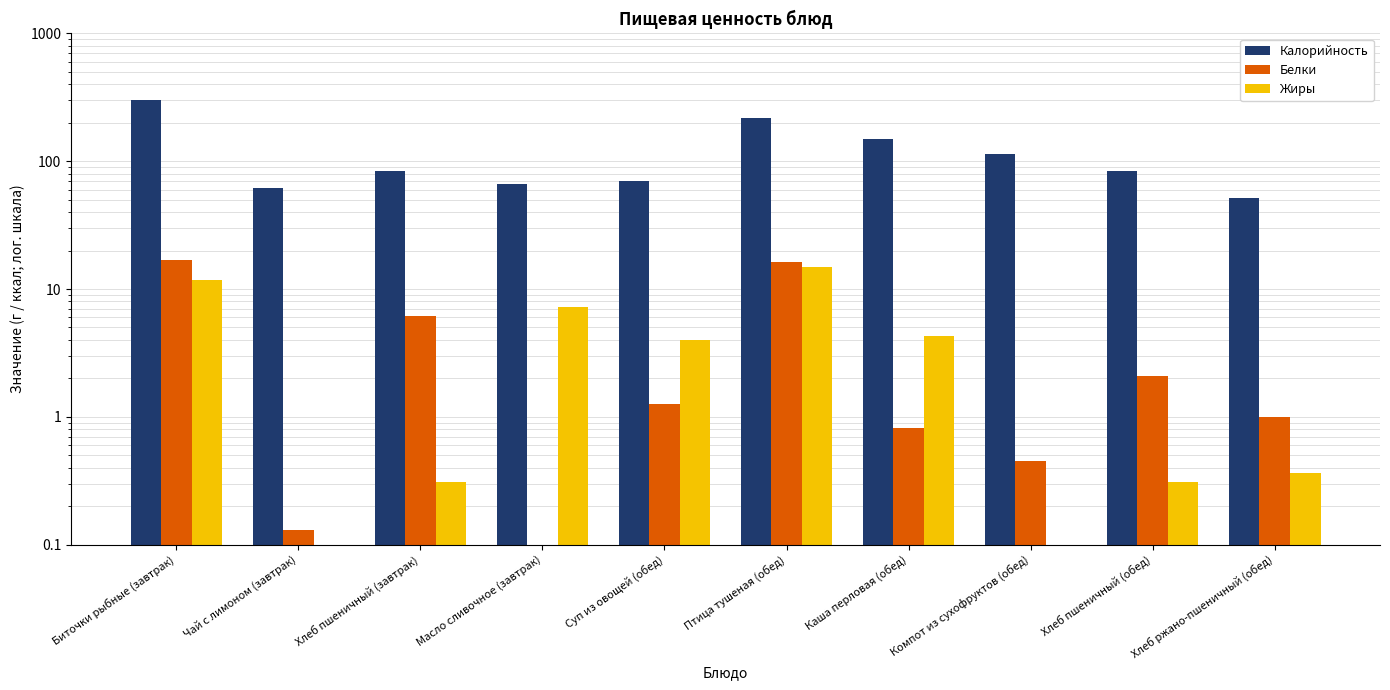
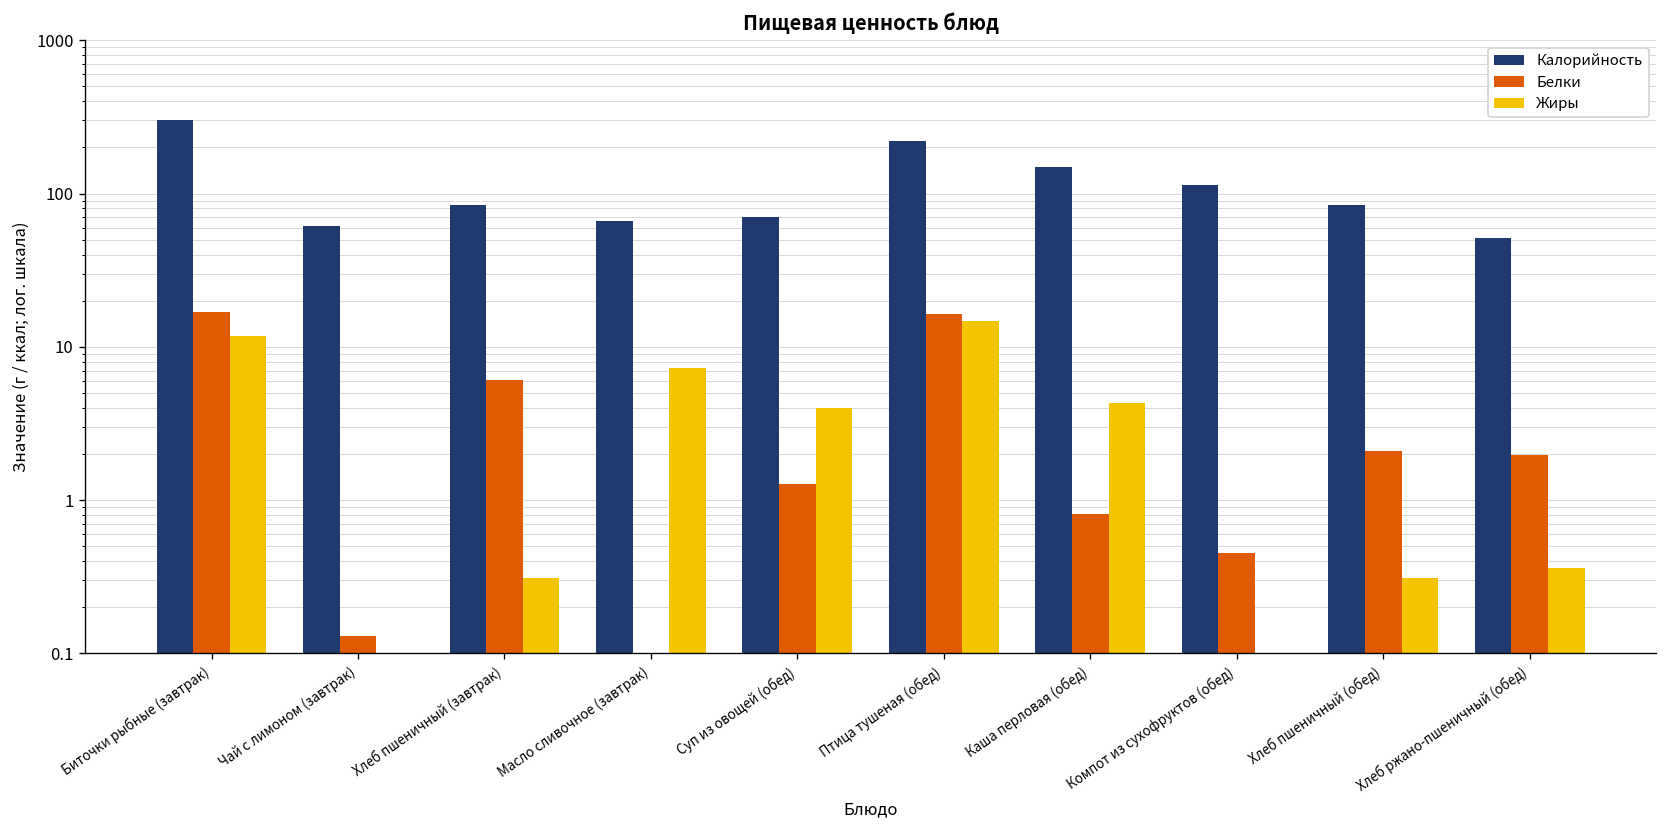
  {
    "Калорийность": {
      "Биточки рыбные (завтрак)": 300,
      "Чай с лимоном (завтрак)": 60,
      "Хлеб пшеничный (завтрак)": 80,
      "Масло сливочное (завтрак)": 70,
      "Суп из овощей (обед)": 70,
      "Птица тушеная (обед)": 220,
      "Каша перловая (обед)": 150,
      "Компот из сухофруктов (обед)": 110,
      "Хлеб пшеничный (обед)": 80,
      "Хлеб ржано-пшеничный (обед)": 51
    },
    "Белки": {
      "Биточки рыбные (завтрак)": 17,
      "Чай с лимоном (завтрак)": 0.13,
      "Хлеб пшеничный (завтрак)": 6,
      "Суп из овощей (обед)": 1.3,
      "Птица тушеная (обед)": 16,
      "Каша перловая (обед)": 0.8,
      "Компот из сухофруктов (обед)": 0.45,
      "Хлеб пшеничный (обед)": 2.1,
-     "Хлеб ржано-пшеничный (обед)": 1.0
+     "Хлеб ржано-пшеничный (обед)": 2.0
    },
    "Жиры": {
      "Биточки рыбные (завтрак)": 12,
      "Хлеб пшеничный (завтрак)": 0.3,
      "Масло сливочное (завтрак)": 7,
      "Суп из овощей (обед)": 4.0,
      "Птица тушеная (обед)": 15,
      "Каша перловая (обед)": 4.3,
      "Хлеб пшеничный (обед)": 0.3,
      "Хлеб ржано-пшеничный (обед)": 0.36
    }
  }
